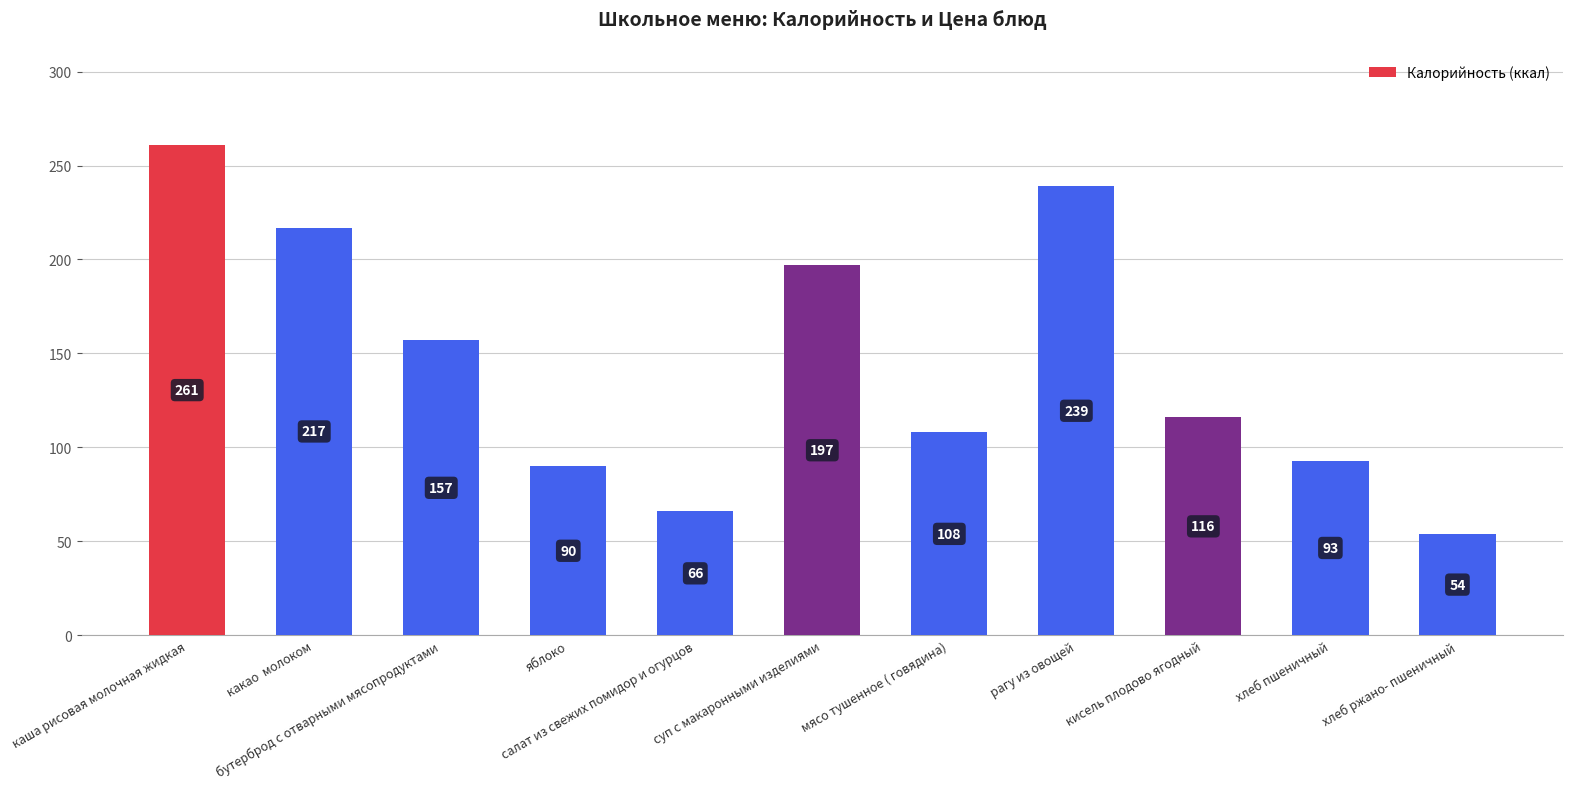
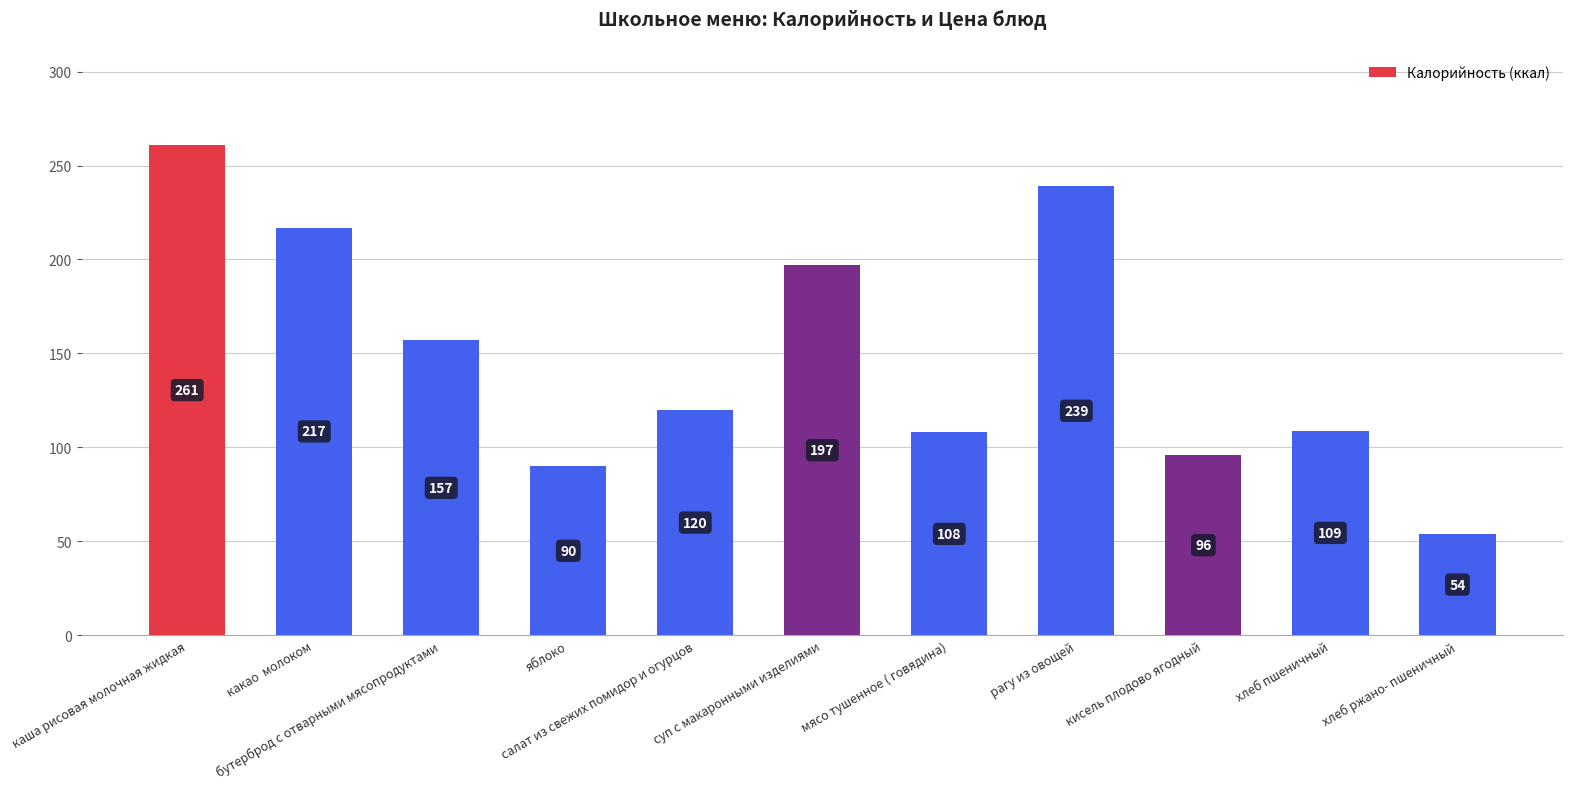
  {
-   "салат из свежих помидор и огурцов": 66,
-   "кисель плодово ягодный": 116,
-   "хлеб пшеничный": 93
+   "салат из свежих помидор и огурцов": 120,
+   "кисель плодово ягодный": 96,
+   "хлеб пшеничный": 109
  }
